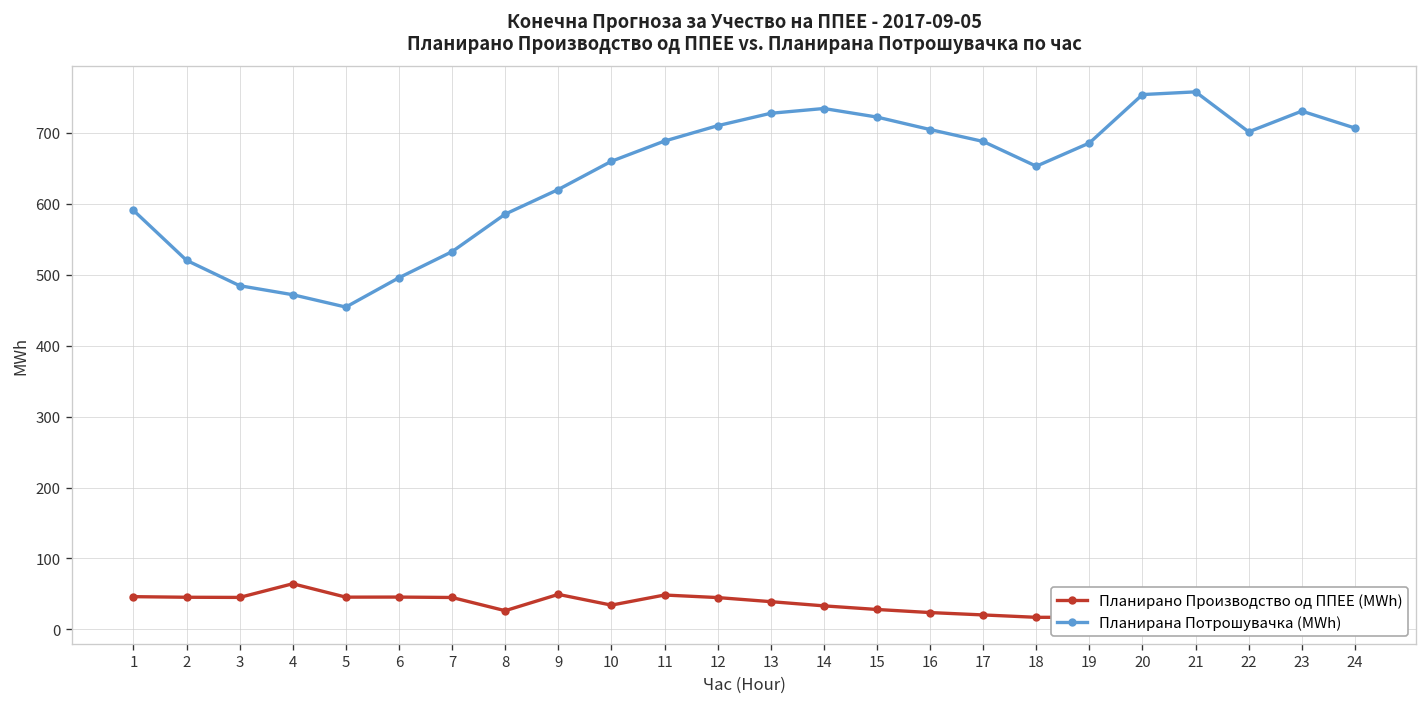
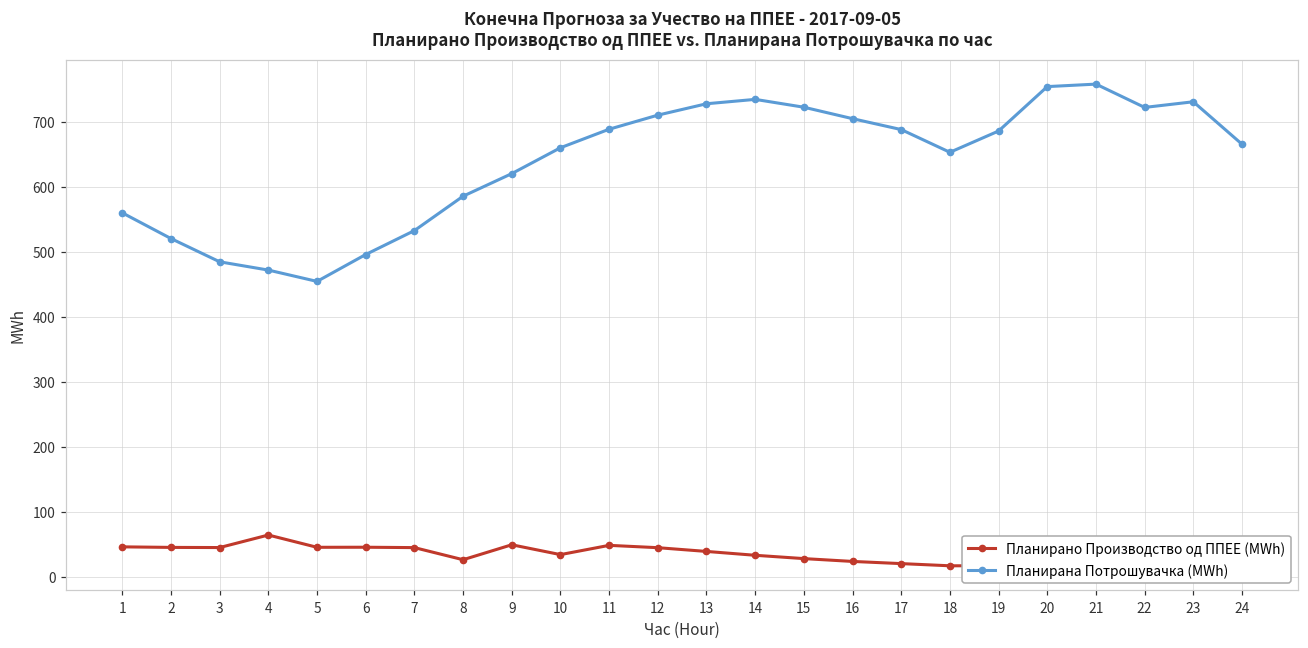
  {
    "Планирано Производство од ППЕЕ (MWh)": {
      "1": 50,
      "2": 50,
      "3": 50,
      "4": 60,
      "5": 50,
      "6": 50,
      "7": 50,
      "8": 30,
      "9": 50,
      "10": 30,
      "11": 50,
      "12": 40,
      "13": 40,
      "14": 30,
      "15": 30,
      "16": 20,
      "17": 20,
      "18": 20
    },
    "Планирана Потрошувачка (MWh)": {
-     "1": 590,
+     "1": 560,
      "2": 520,
      "3": 480,
      "4": 470,
      "5": 450,
      "6": 500,
      "7": 530,
      "8": 590,
      "9": 620,
      "10": 660,
      "11": 690,
      "12": 710,
      "13": 730,
      "14": 730,
      "15": 720,
      "16": 700,
      "17": 690,
      "18": 650,
      "19": 690,
      "20": 750,
      "21": 760,
-     "22": 700,
+     "22": 720,
      "23": 730,
-     "24": 710
+     "24": 670
    }
  }
